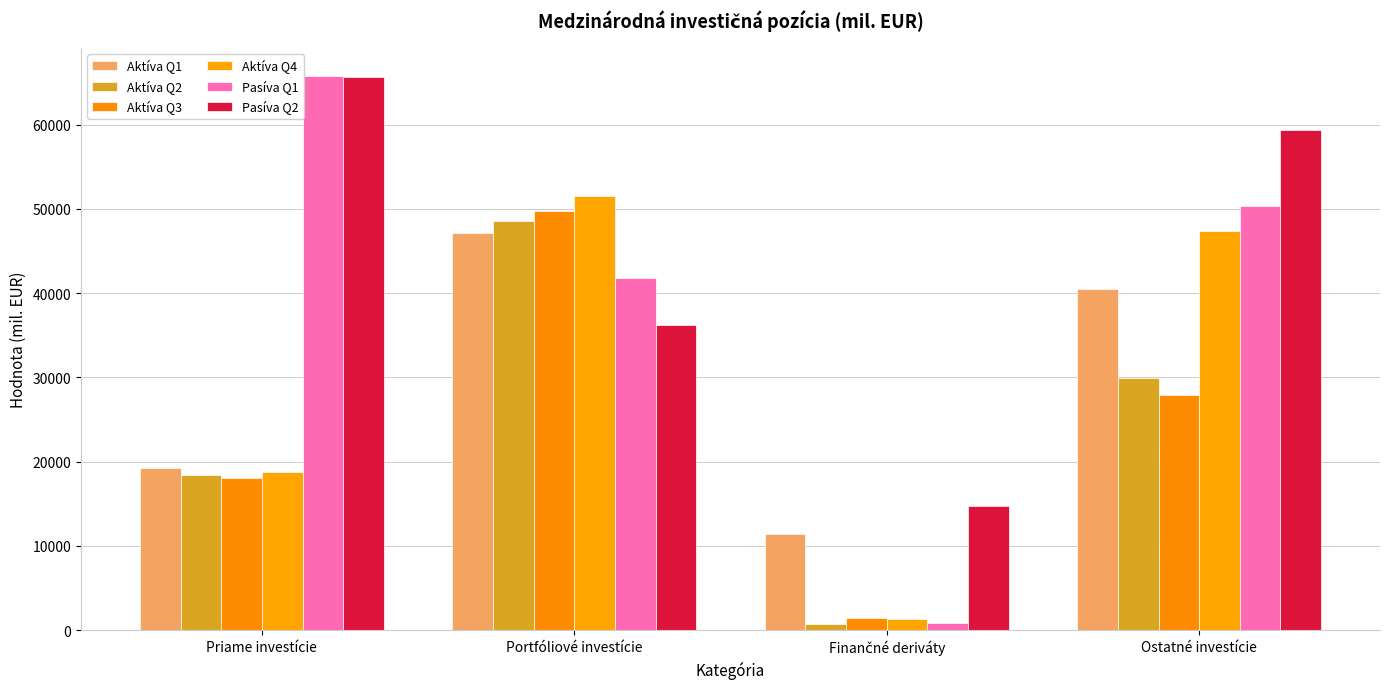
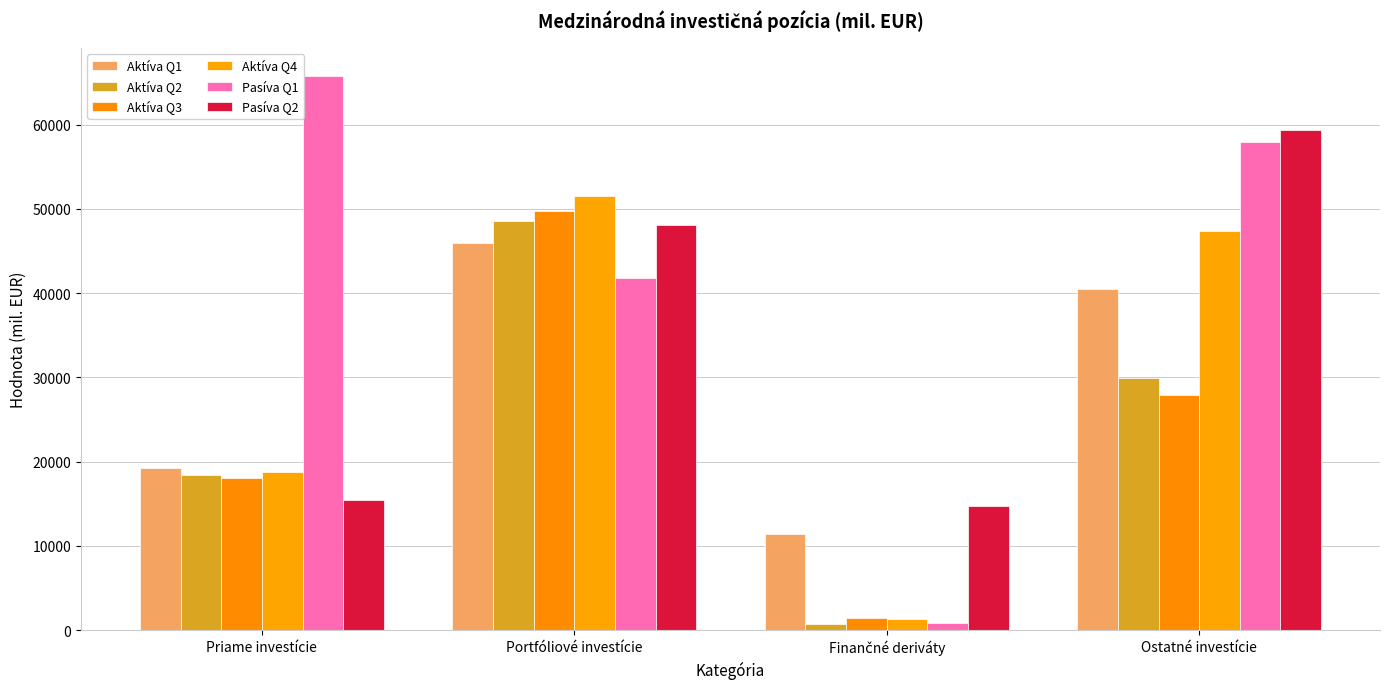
  {
    "Aktíva Q1": {
      "Priame investície": 19000,
-     "Portfóliové investície": 47000,
+     "Portfóliové investície": 46000,
      "Finančné deriváty": 11000,
      "Ostatné investície": 41000
    },
    "Pasíva Q1": {
      "Priame investície": 66000,
      "Portfóliové investície": 42000,
      "Finančné deriváty": 1000,
-     "Ostatné investície": 50000
+     "Ostatné investície": 58000
    },
    "Pasíva Q2": {
-     "Priame investície": 66000,
-     "Portfóliové investície": 36000,
+     "Priame investície": 15000,
+     "Portfóliové investície": 48000,
      "Finančné deriváty": 15000,
      "Ostatné investície": 59000
    }
  }
